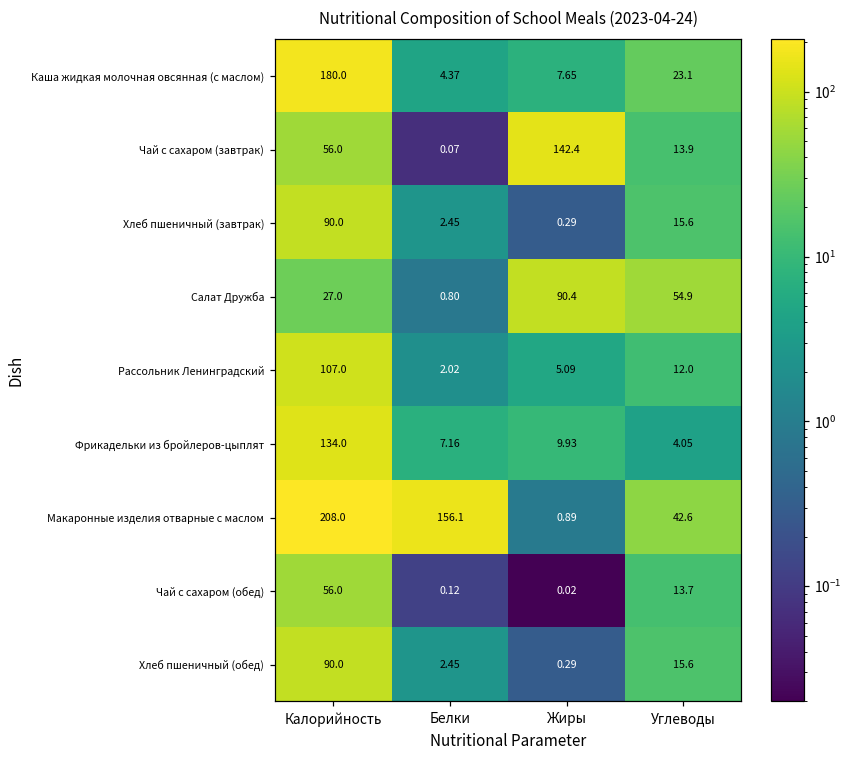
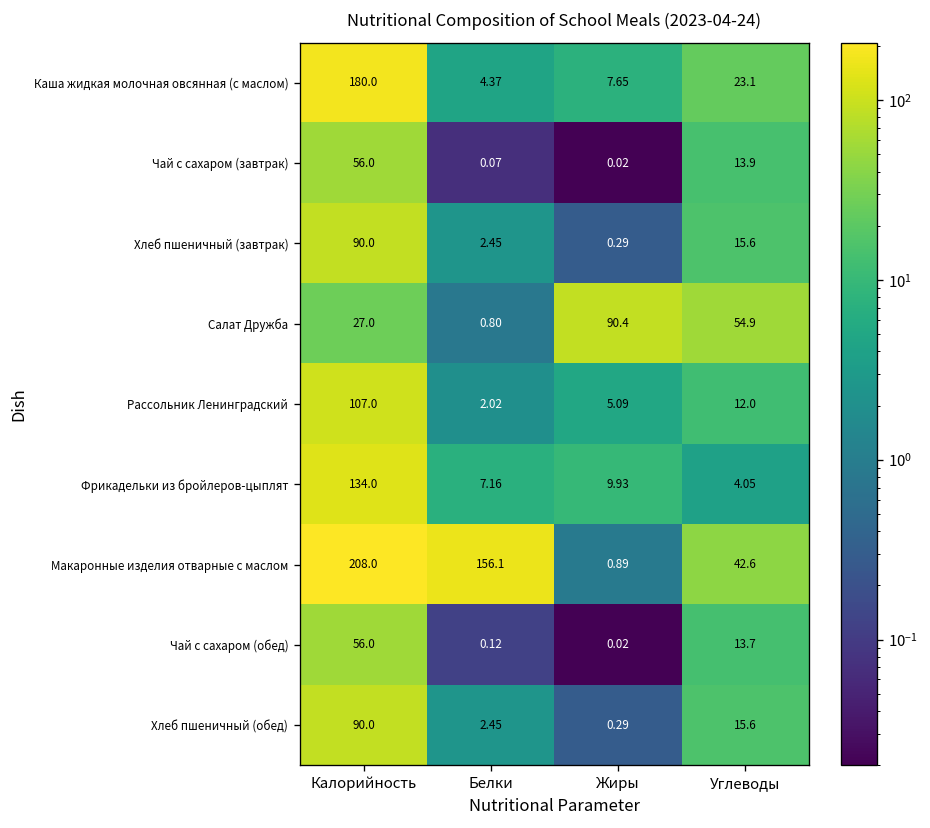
  {
    "Каша жидкая молочная овсянная (с маслом)": {
      "Калорийность": 180.0,
      "Белки": 4.37,
      "Жиры": 7.65,
      "Углеводы": 23.1
    },
    "Чай с сахаром (завтрак)": {
      "Калорийность": 56.0,
      "Белки": 0.07,
-     "Жиры": 142.4,
+     "Жиры": 0.02,
      "Углеводы": 13.9
    },
    "Хлеб пшеничный (завтрак)": {
      "Калорийность": 90.0,
      "Белки": 2.45,
      "Жиры": 0.29,
      "Углеводы": 15.6
    },
    "Салат Дружба": {
      "Калорийность": 27.0,
      "Белки": 0.80,
      "Жиры": 90.4,
      "Углеводы": 54.9
    },
    "Рассольник Ленинградский": {
      "Калорийность": 107.0,
      "Белки": 2.02,
      "Жиры": 5.09,
      "Углеводы": 12.0
    },
    "Фрикадельки из бройлеров-цыплят": {
      "Калорийность": 134.0,
      "Белки": 7.16,
      "Жиры": 9.93,
      "Углеводы": 4.05
    },
    "Макаронные изделия отварные с маслом": {
      "Калорийность": 208.0,
      "Белки": 156.1,
      "Жиры": 0.89,
      "Углеводы": 42.6
    },
    "Чай с сахаром (обед)": {
      "Калорийность": 56.0,
      "Белки": 0.12,
      "Жиры": 0.02,
      "Углеводы": 13.7
    },
    "Хлеб пшеничный (обед)": {
      "Калорийность": 90.0,
      "Белки": 2.45,
      "Жиры": 0.29,
      "Углеводы": 15.6
    }
  }
